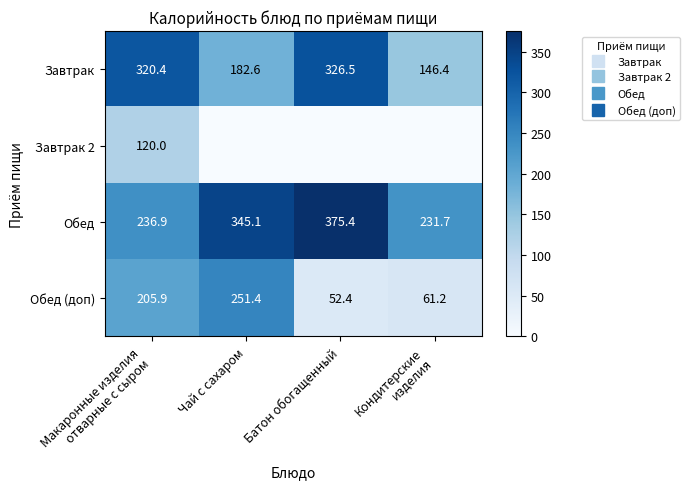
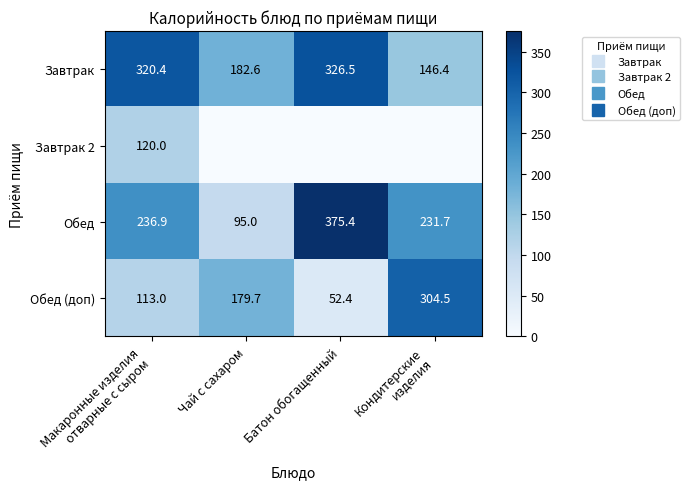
  {
    "Завтрак": {
      "Макаронные изделия отварные с сыром": 320.4,
      "Чай с сахаром": 182.6,
      "Батон обогащенный": 326.5,
      "Кондитерские изделия": 146.4
    },
    "Завтрак 2": {
      "Макаронные изделия отварные с сыром": 120.0
    },
    "Обед": {
      "Макаронные изделия отварные с сыром": 236.9,
-     "Чай с сахаром": 345.1,
+     "Чай с сахаром": 95.0,
      "Батон обогащенный": 375.4,
      "Кондитерские изделия": 231.7
    },
    "Обед (доп)": {
-     "Макаронные изделия отварные с сыром": 205.9,
-     "Чай с сахаром": 251.4,
+     "Макаронные изделия отварные с сыром": 113.0,
+     "Чай с сахаром": 179.7,
      "Батон обогащенный": 52.4,
-     "Кондитерские изделия": 61.2
+     "Кондитерские изделия": 304.5
    }
  }
